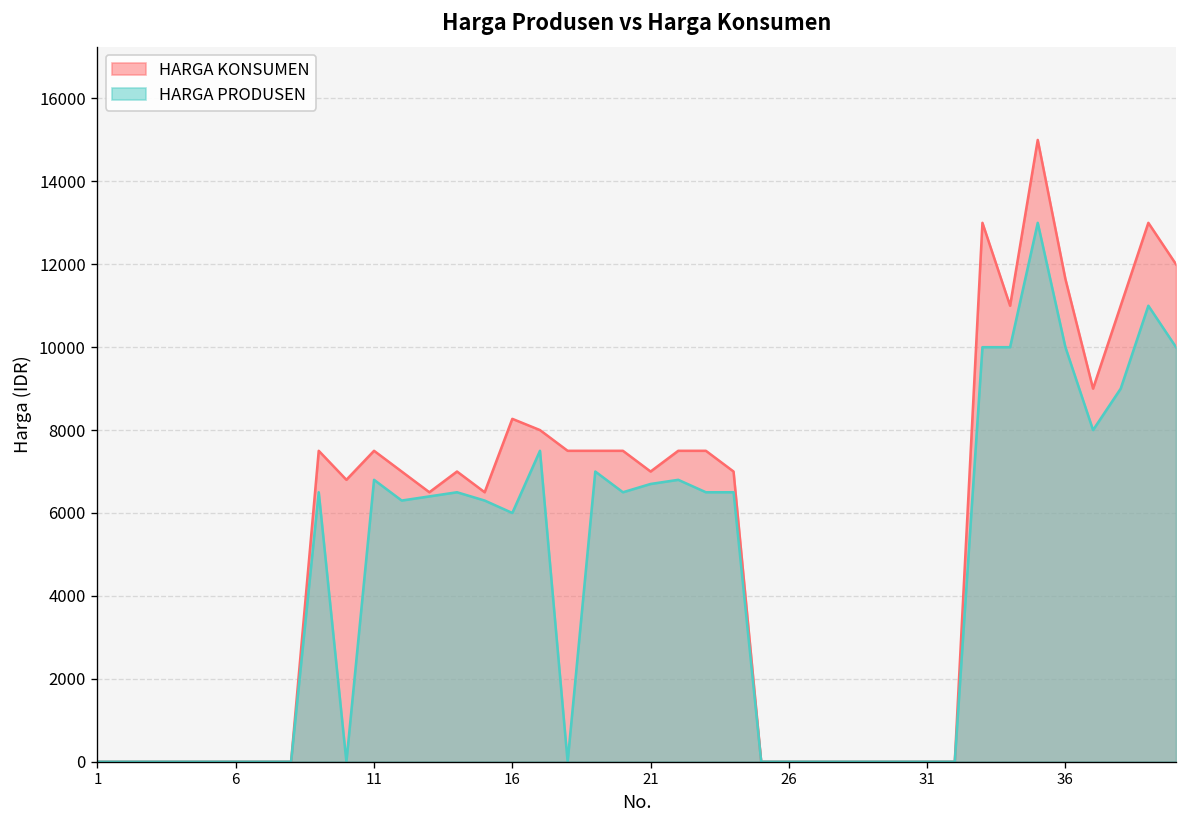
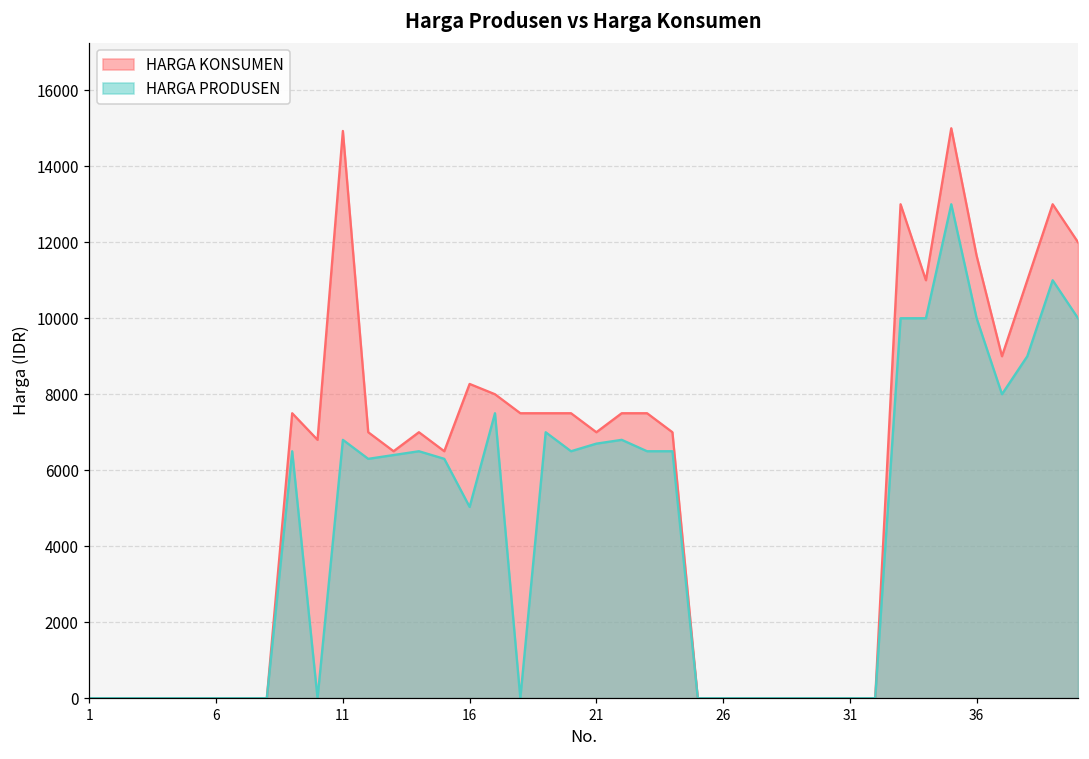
  {
    "HARGA KONSUMEN": {
-     "11": 7500,
+     "11": 14900,
      "16": 8300,
      "21": 7000,
      "36": 11600
    },
    "HARGA PRODUSEN": {
      "11": 6800,
-     "16": 6000,
+     "16": 5000,
      "21": 6700,
      "36": 10000
    }
  }
